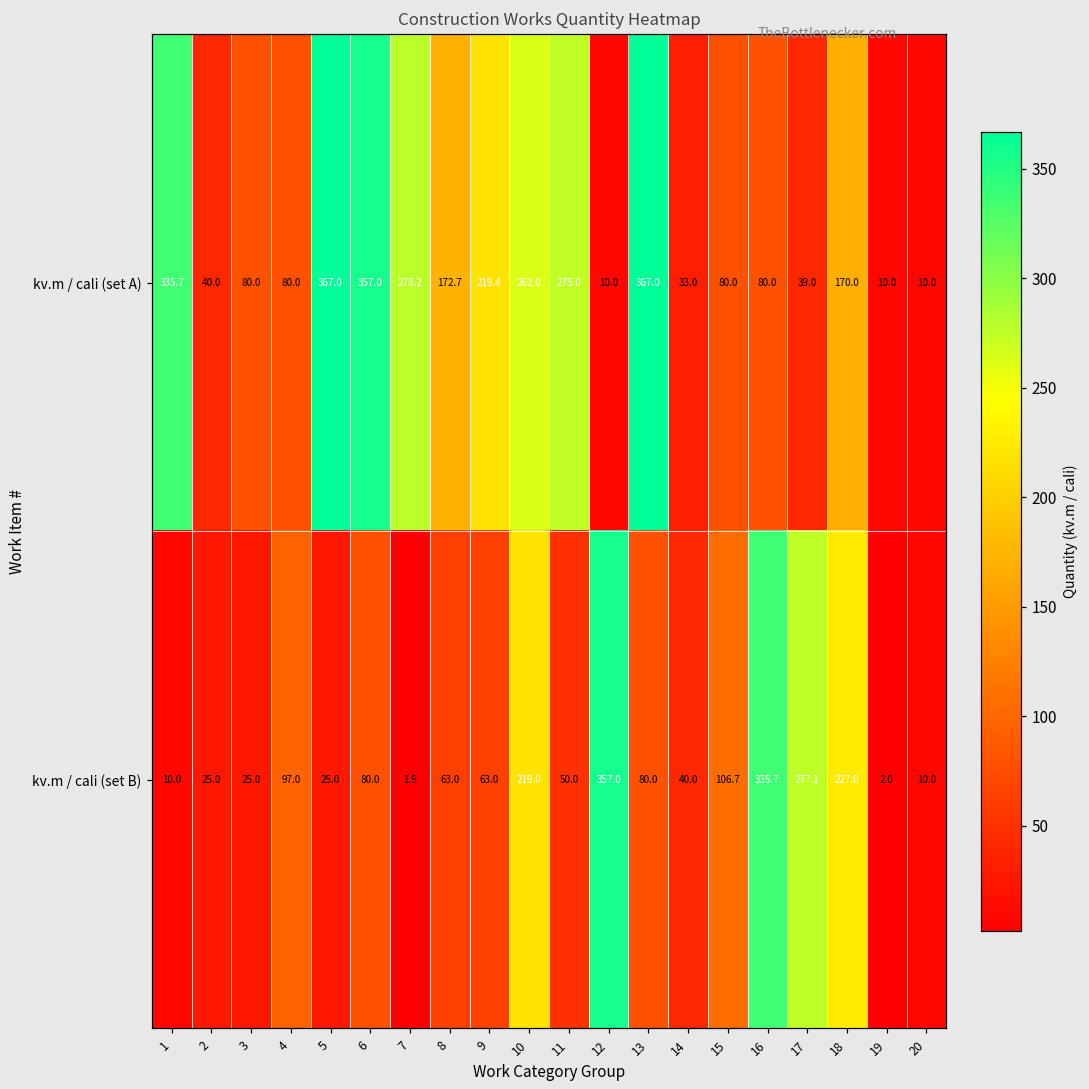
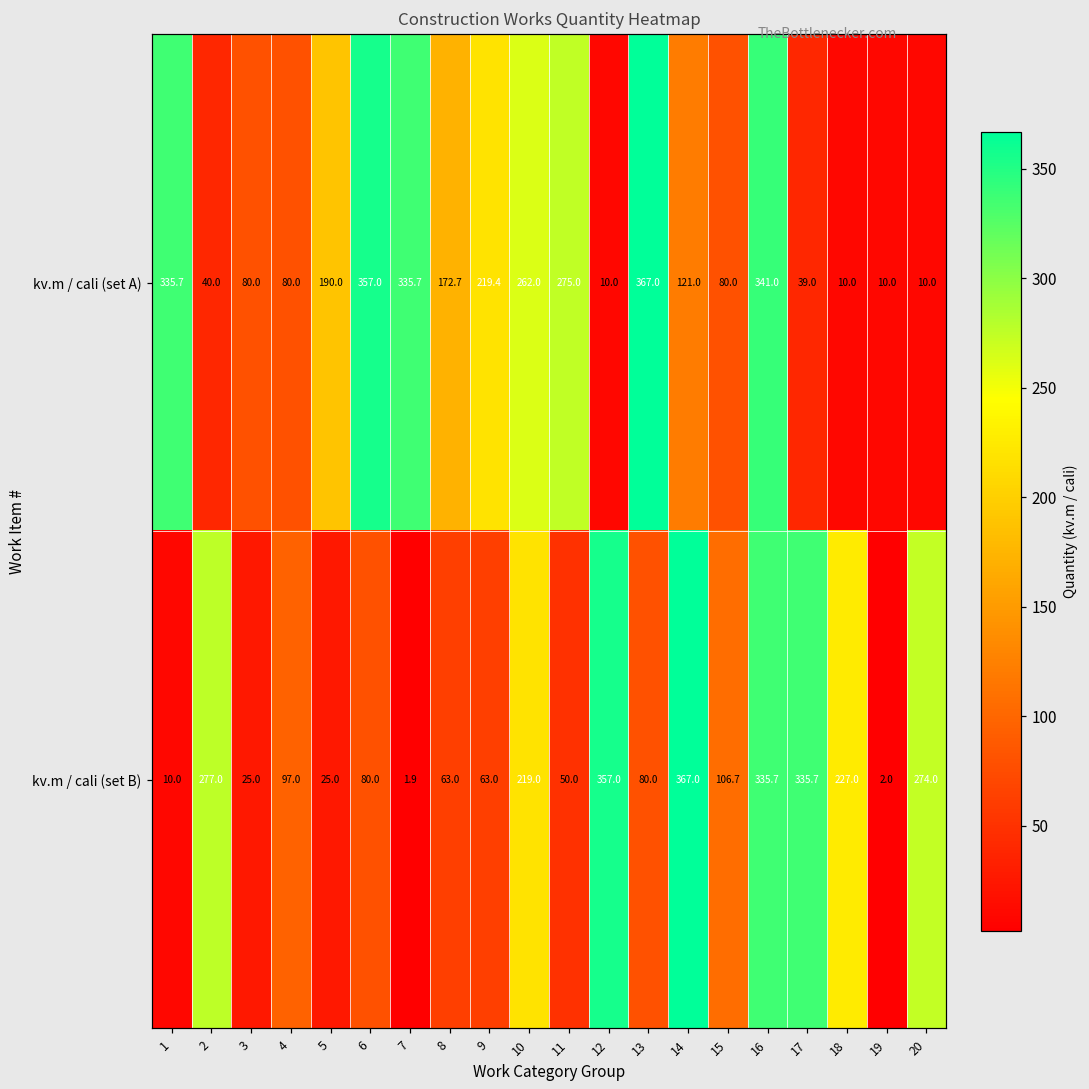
  {
    "kv.m / cali (set A)": {
      "1": 335.7,
      "2": 40.0,
      "3": 80.0,
      "4": 80.0,
-     "5": 367.0,
+     "5": 190.0,
      "6": 357.0,
-     "7": 278.2,
+     "7": 335.7,
      "8": 172.7,
      "9": 219.4,
      "10": 262.0,
      "11": 275.0,
      "12": 10.0,
      "13": 367.0,
-     "14": 33.0,
+     "14": 121.0,
      "15": 80.0,
-     "16": 80.0,
+     "16": 341.0,
      "17": 39.0,
-     "18": 170.0,
+     "18": 10.0,
      "19": 10.0,
      "20": 10.0
    },
    "kv.m / cali (set B)": {
      "1": 10.0,
-     "2": 25.0,
+     "2": 277.0,
      "3": 25.0,
      "4": 97.0,
      "5": 25.0,
      "6": 80.0,
      "7": 1.9,
      "8": 63.0,
      "9": 63.0,
      "10": 219.0,
      "11": 50.0,
      "12": 357.0,
      "13": 80.0,
-     "14": 40.0,
+     "14": 367.0,
      "15": 106.7,
      "16": 335.7,
-     "17": 277.1,
+     "17": 335.7,
      "18": 227.0,
      "19": 2.0,
-     "20": 10.0
+     "20": 274.0
    }
  }
